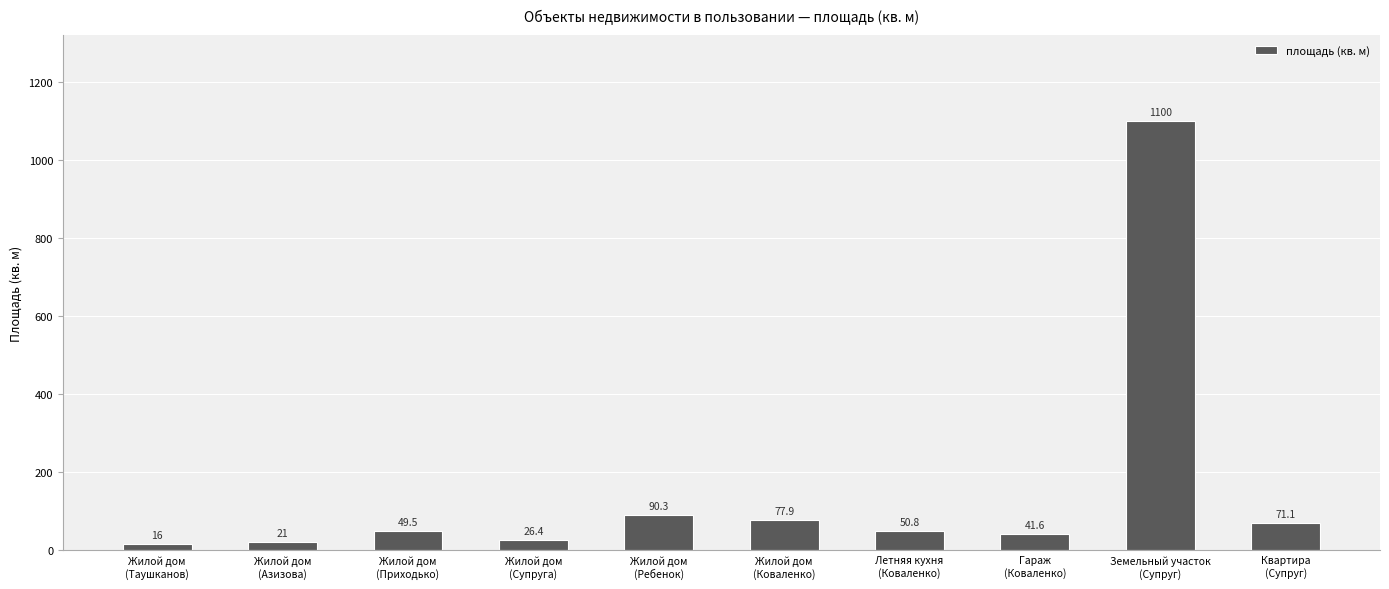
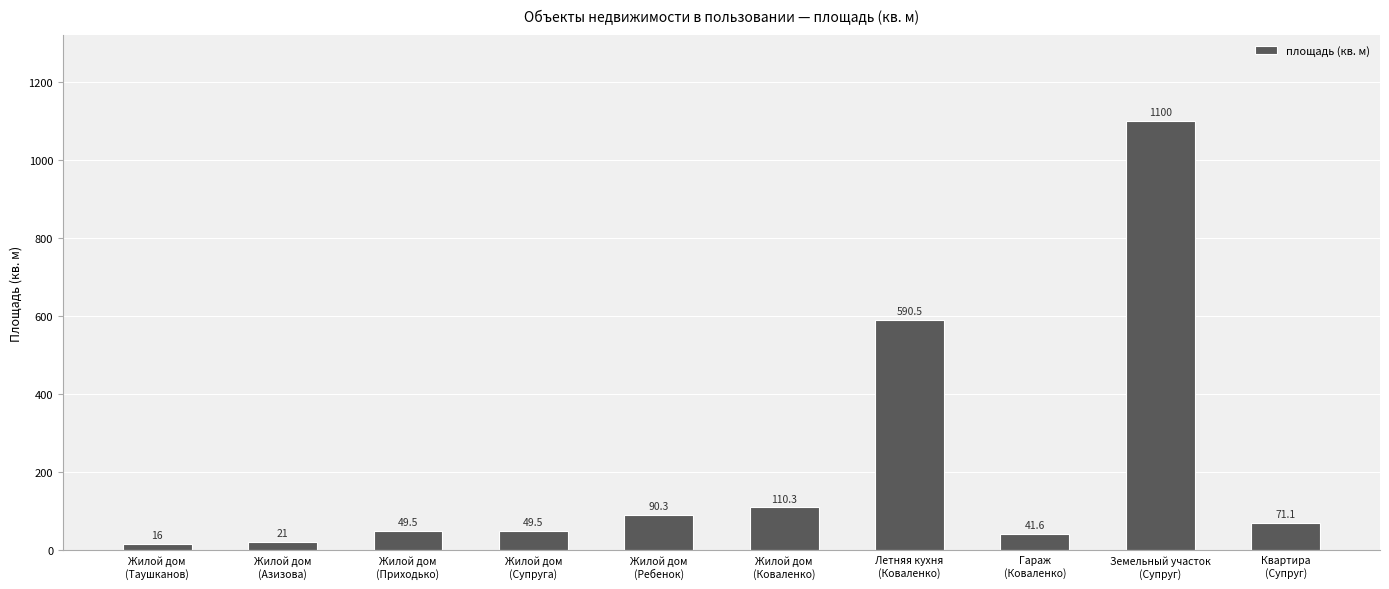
  {
    "Жилой дом (Таушканов)": 16,
    "Жилой дом (Азизова)": 21,
    "Жилой дом (Приходько)": 49.5,
-   "Жилой дом (Супруга)": 26.4,
+   "Жилой дом (Супруга)": 49.5,
    "Жилой дом (Ребенок)": 90.3,
-   "Жилой дом (Коваленко)": 77.9,
-   "Летняя кухня (Коваленко)": 50.8,
+   "Жилой дом (Коваленко)": 110.3,
+   "Летняя кухня (Коваленко)": 590.5,
    "Гараж (Коваленко)": 41.6,
    "Земельный участок (Супруг)": 1100,
    "Квартира (Супруг)": 71.1
  }
